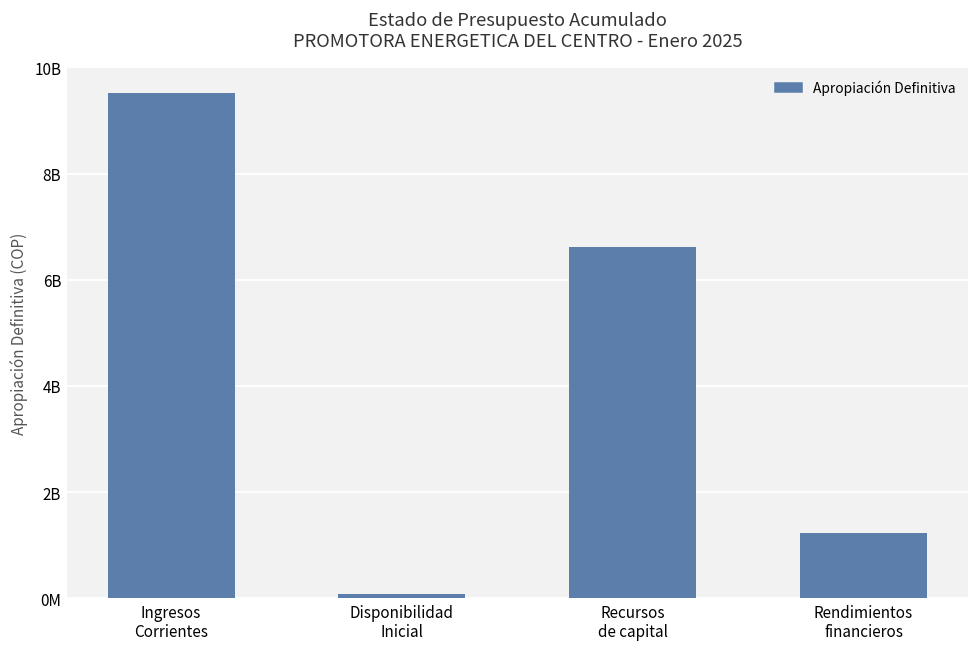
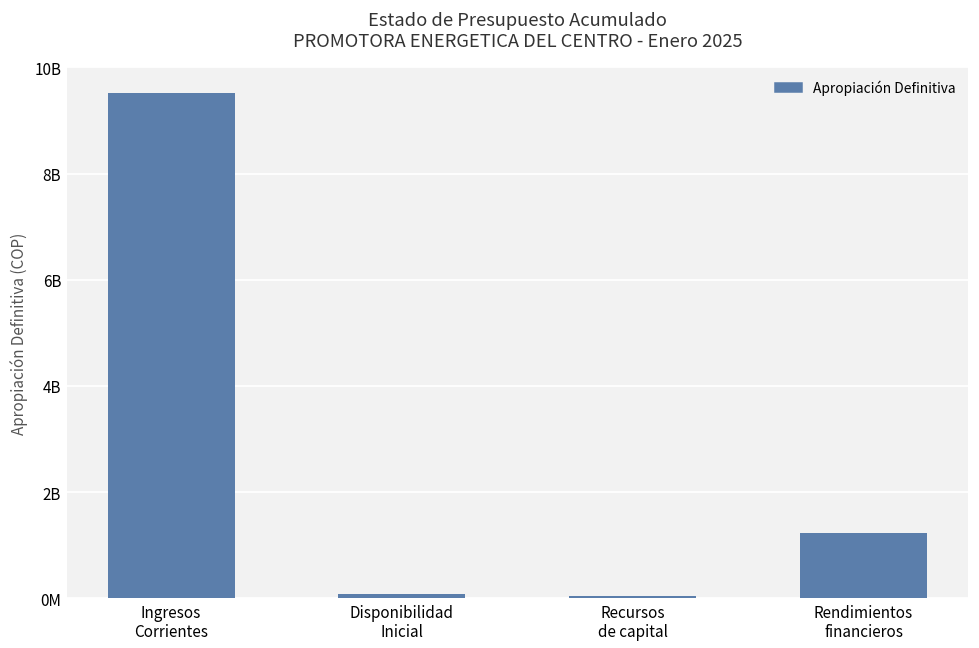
  {
    "Ingresos Corrientes": 9500000000,
    "Disponibilidad Inicial": 100000000,
-   "Recursos de capital": 6600000000,
+   "Recursos de capital": 0,
    "Rendimientos financieros": 1200000000
  }
